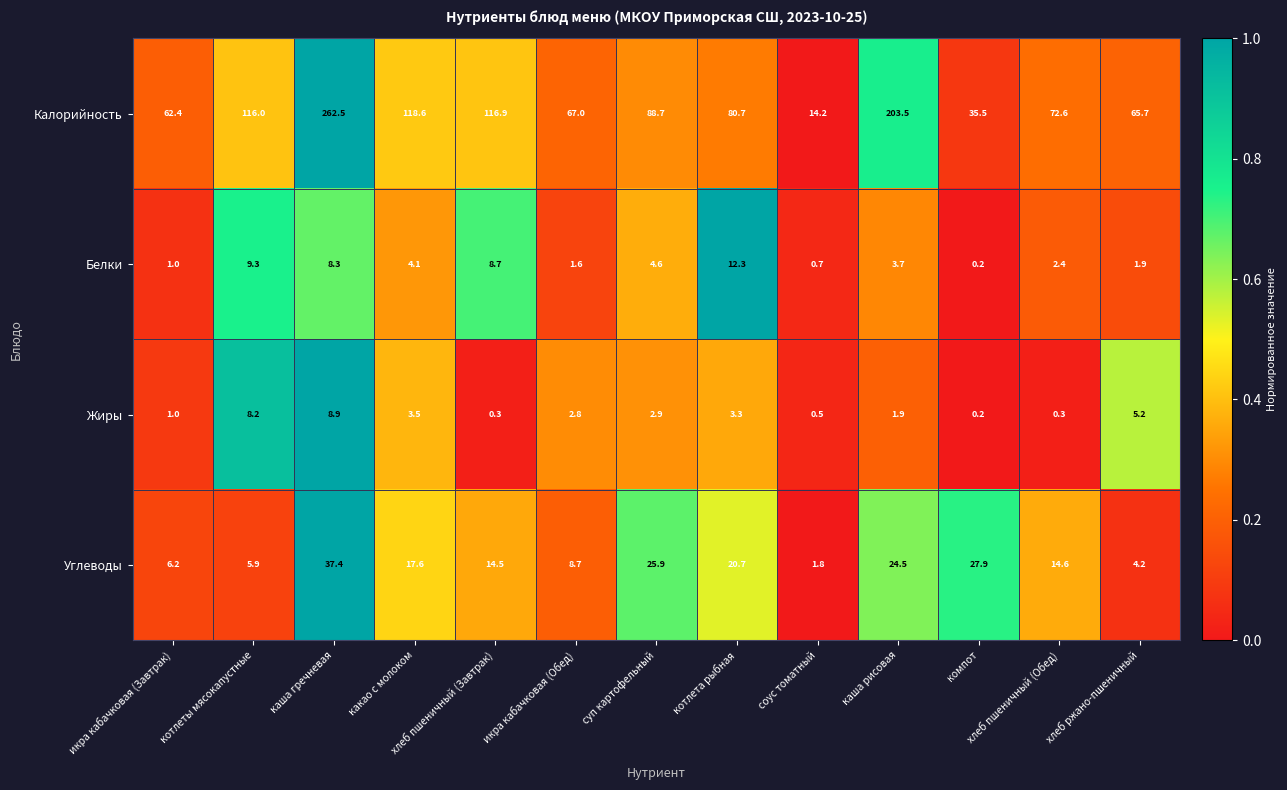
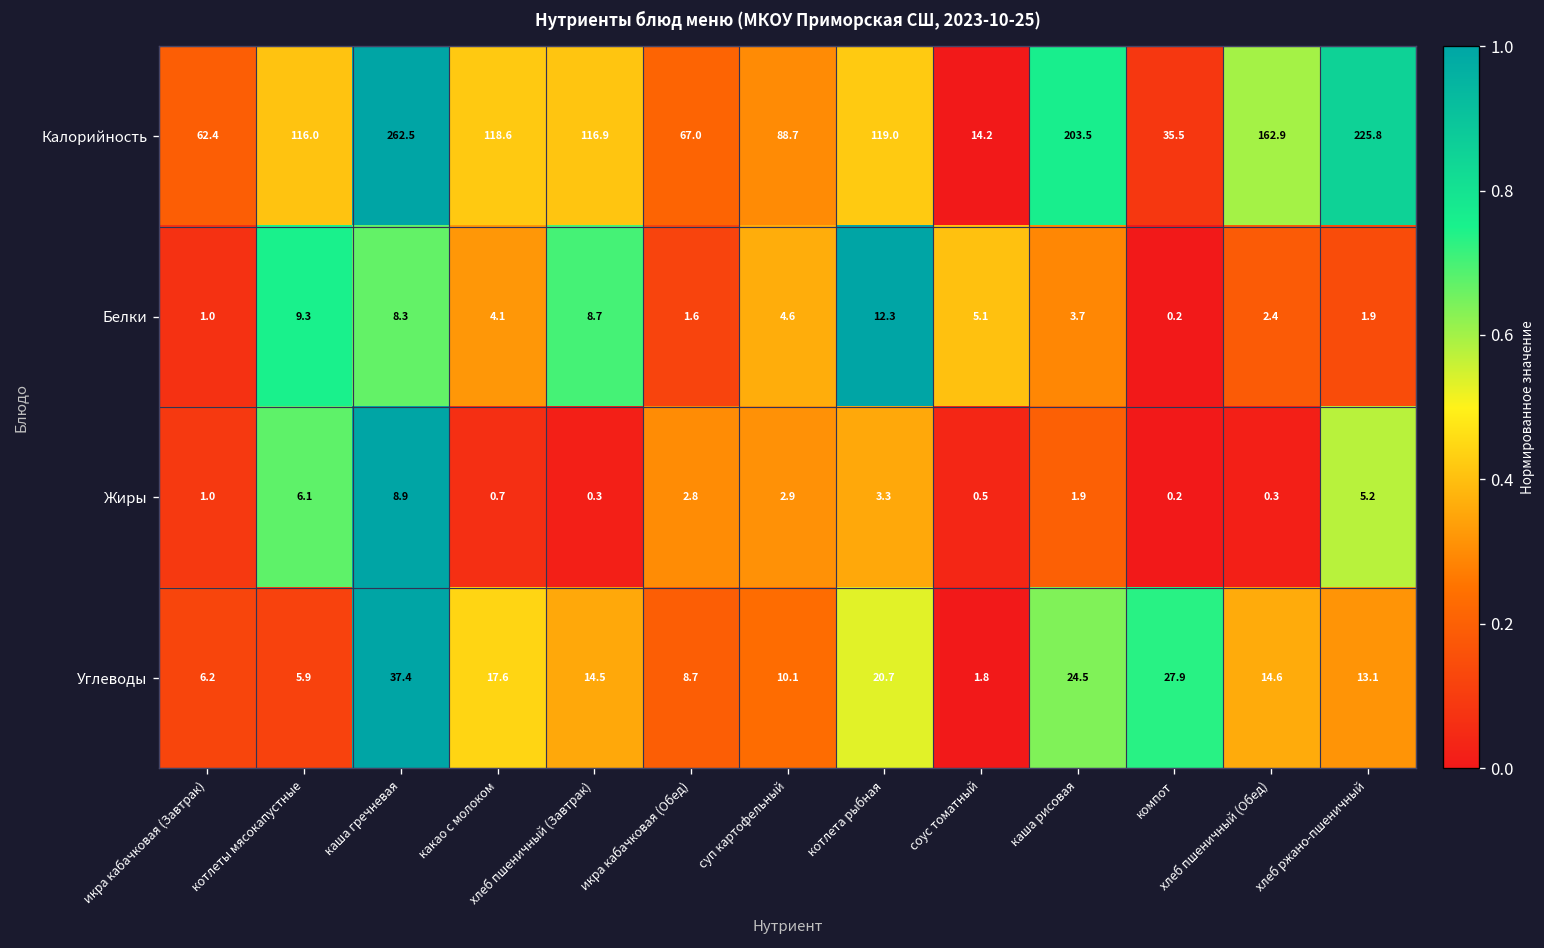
  {
    "Калорийность": {
      "икра кабачковая (Завтрак)": 62.4,
      "котлеты мясокапустные": 116.0,
      "каша гречневая": 262.5,
      "какао с молоком": 118.6,
      "хлеб пшеничный (Завтрак)": 116.9,
      "икра кабачковая (Обед)": 67.0,
      "суп картофельный": 88.7,
-     "котлета рыбная": 80.7,
+     "котлета рыбная": 119.0,
      "соус томатный": 14.2,
      "каша рисовая": 203.5,
      "компот": 35.5,
-     "хлеб пшеничный (Обед)": 72.6,
-     "хлеб ржано-пшеничный": 65.7
+     "хлеб пшеничный (Обед)": 162.9,
+     "хлеб ржано-пшеничный": 225.8
    },
    "Белки": {
      "икра кабачковая (Завтрак)": 1.0,
      "котлеты мясокапустные": 9.3,
      "каша гречневая": 8.3,
      "какао с молоком": 4.1,
      "хлеб пшеничный (Завтрак)": 8.7,
      "икра кабачковая (Обед)": 1.6,
      "суп картофельный": 4.6,
      "котлета рыбная": 12.3,
-     "соус томатный": 0.7,
+     "соус томатный": 5.1,
      "каша рисовая": 3.7,
      "компот": 0.2,
      "хлеб пшеничный (Обед)": 2.4,
      "хлеб ржано-пшеничный": 1.9
    },
    "Жиры": {
      "икра кабачковая (Завтрак)": 1.0,
-     "котлеты мясокапустные": 8.2,
+     "котлеты мясокапустные": 6.1,
      "каша гречневая": 8.9,
-     "какао с молоком": 3.5,
+     "какао с молоком": 0.7,
      "хлеб пшеничный (Завтрак)": 0.3,
      "икра кабачковая (Обед)": 2.8,
      "суп картофельный": 2.9,
      "котлета рыбная": 3.3,
      "соус томатный": 0.5,
      "каша рисовая": 1.9,
      "компот": 0.2,
      "хлеб пшеничный (Обед)": 0.3,
      "хлеб ржано-пшеничный": 5.2
    },
    "Углеводы": {
      "икра кабачковая (Завтрак)": 6.2,
      "котлеты мясокапустные": 5.9,
      "каша гречневая": 37.4,
      "какао с молоком": 17.6,
      "хлеб пшеничный (Завтрак)": 14.5,
      "икра кабачковая (Обед)": 8.7,
-     "суп картофельный": 25.9,
+     "суп картофельный": 10.1,
      "котлета рыбная": 20.7,
      "соус томатный": 1.8,
      "каша рисовая": 24.5,
      "компот": 27.9,
      "хлеб пшеничный (Обед)": 14.6,
-     "хлеб ржано-пшеничный": 4.2
+     "хлеб ржано-пшеничный": 13.1
    }
  }
